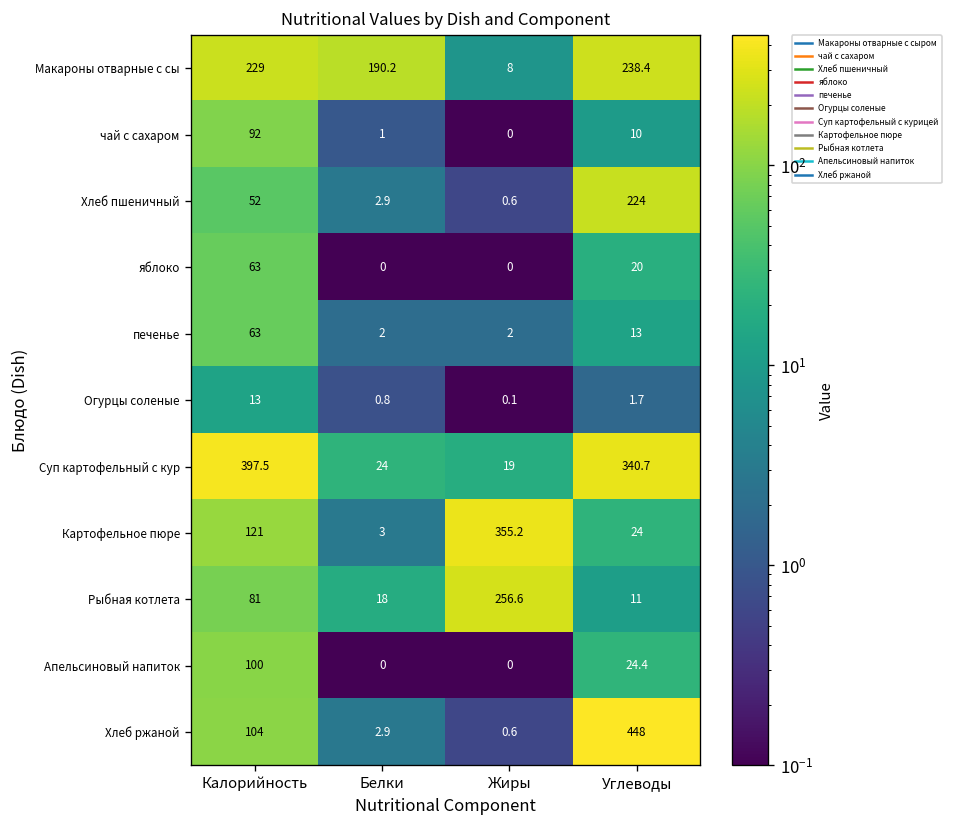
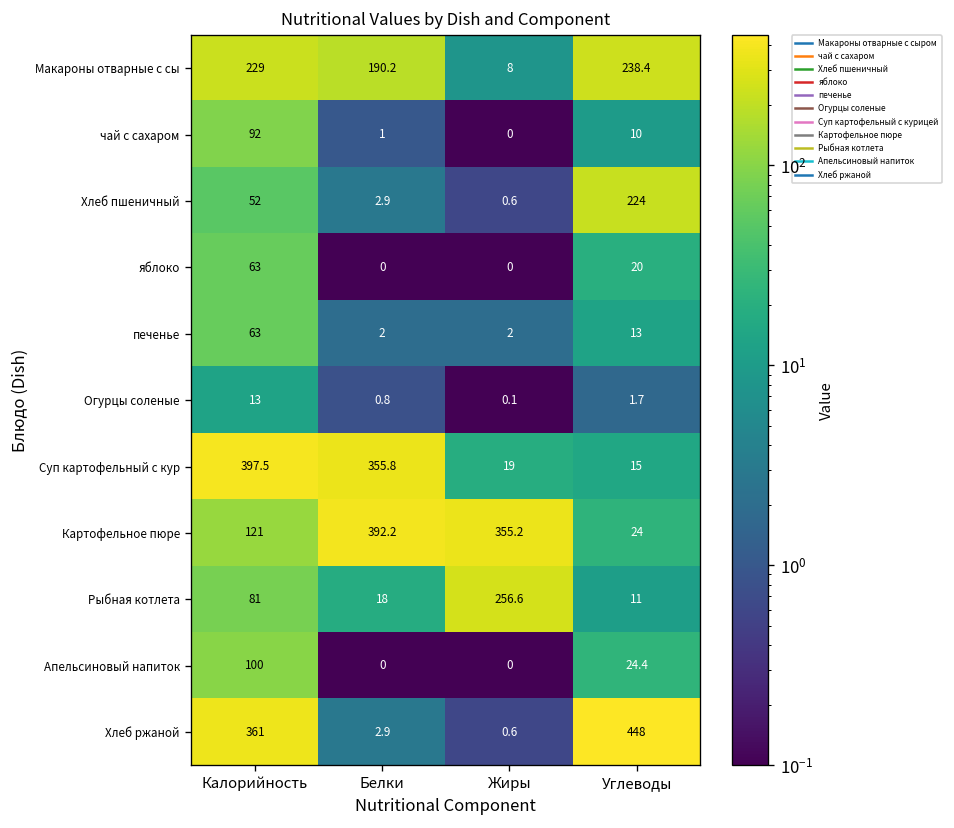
  {
    "Макароны отварные с сы": {
      "Калорийность": 229,
      "Белки": 190.2,
      "Жиры": 8,
      "Углеводы": 238.4
    },
    "чай с сахаром": {
      "Калорийность": 92,
      "Белки": 1,
      "Жиры": 0,
      "Углеводы": 10
    },
    "Хлеб пшеничный": {
      "Калорийность": 52,
      "Белки": 2.9,
      "Жиры": 0.6,
      "Углеводы": 224
    },
    "яблоко": {
      "Калорийность": 63,
      "Белки": 0,
      "Жиры": 0,
      "Углеводы": 20
    },
    "печенье": {
      "Калорийность": 63,
      "Белки": 2,
      "Жиры": 2,
      "Углеводы": 13
    },
    "Огурцы соленые": {
      "Калорийность": 13,
      "Белки": 0.8,
      "Жиры": 0.1,
      "Углеводы": 1.7
    },
    "Суп картофельный с кур": {
      "Калорийность": 397.5,
-     "Белки": 24,
+     "Белки": 355.8,
      "Жиры": 19,
-     "Углеводы": 340.7
+     "Углеводы": 15
    },
    "Картофельное пюре": {
      "Калорийность": 121,
-     "Белки": 3,
+     "Белки": 392.2,
      "Жиры": 355.2,
      "Углеводы": 24
    },
    "Рыбная котлета": {
      "Калорийность": 81,
      "Белки": 18,
      "Жиры": 256.6,
      "Углеводы": 11
    },
    "Апельсиновый напиток": {
      "Калорийность": 100,
      "Белки": 0,
      "Жиры": 0,
      "Углеводы": 24.4
    },
    "Хлеб ржаной": {
-     "Калорийность": 104,
+     "Калорийность": 361,
      "Белки": 2.9,
      "Жиры": 0.6,
      "Углеводы": 448
    }
  }
